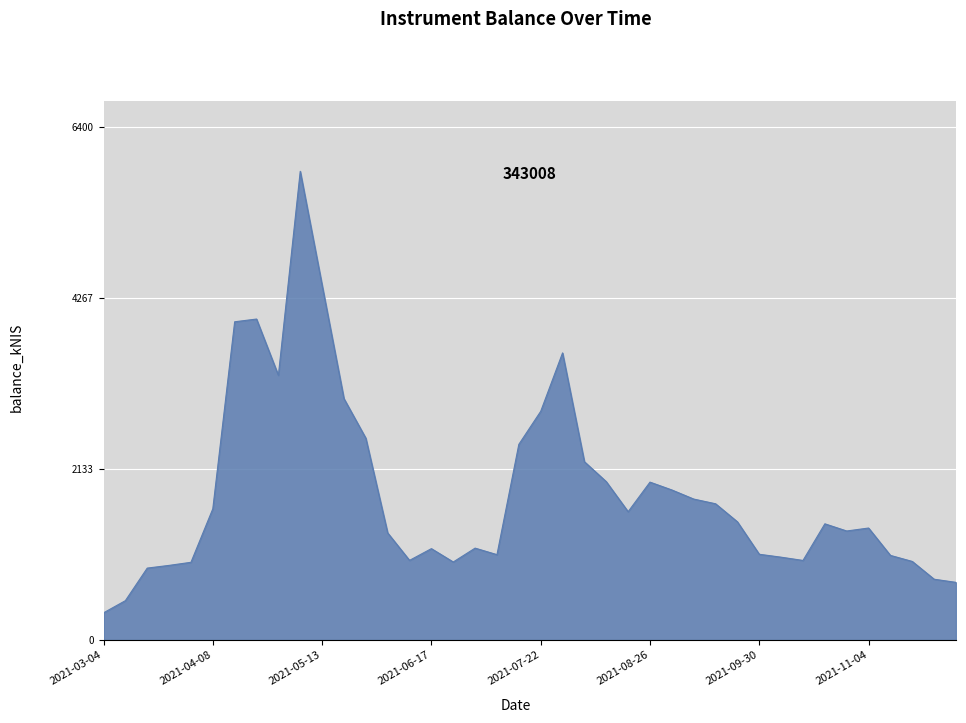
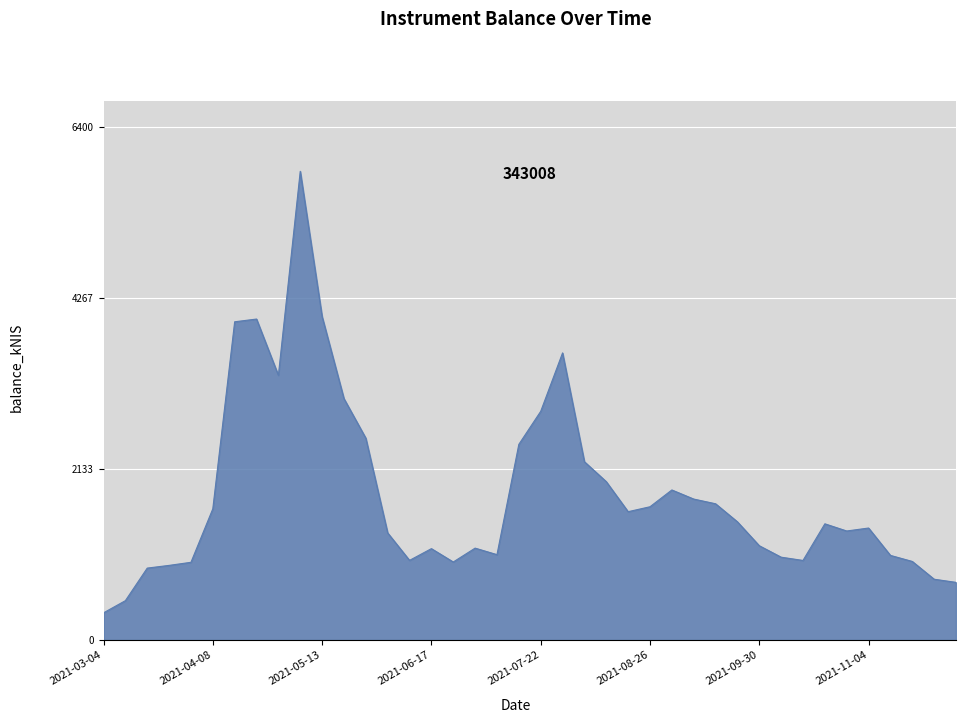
  {
    "2021-03-04": 300,
    "2021-04-08": 1600,
-   "2021-05-13": 4400,
+   "2021-05-13": 4000,
    "2021-06-17": 1100,
    "2021-07-22": 2900,
-   "2021-08-26": 2000,
-   "2021-09-30": 1100,
+   "2021-08-26": 1700,
+   "2021-09-30": 1200,
    "2021-11-04": 1400
  }
